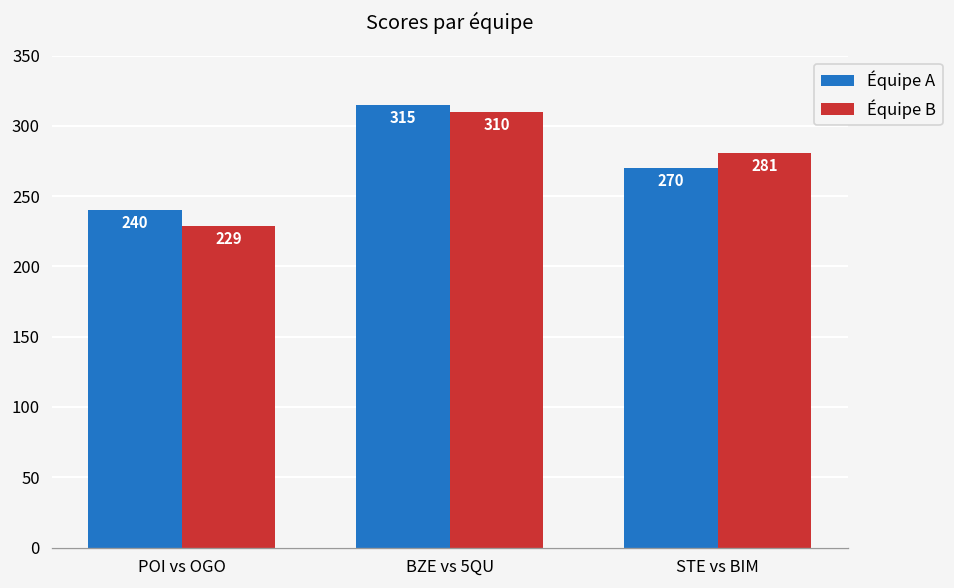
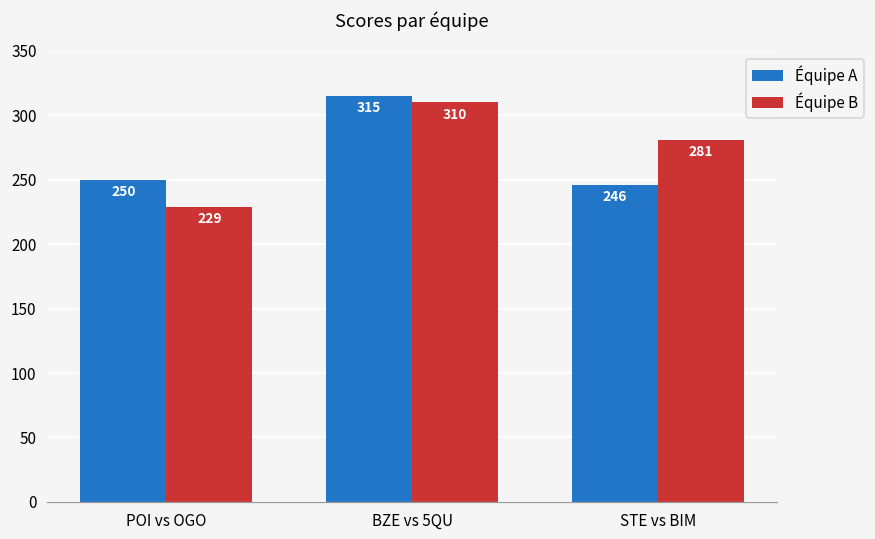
  {
    "Équipe A": {
-     "POI vs OGO": 240,
+     "POI vs OGO": 250,
      "BZE vs 5QU": 315,
-     "STE vs BIM": 270
+     "STE vs BIM": 246
    },
    "Équipe B": {
      "POI vs OGO": 229,
      "BZE vs 5QU": 310,
      "STE vs BIM": 281
    }
  }
